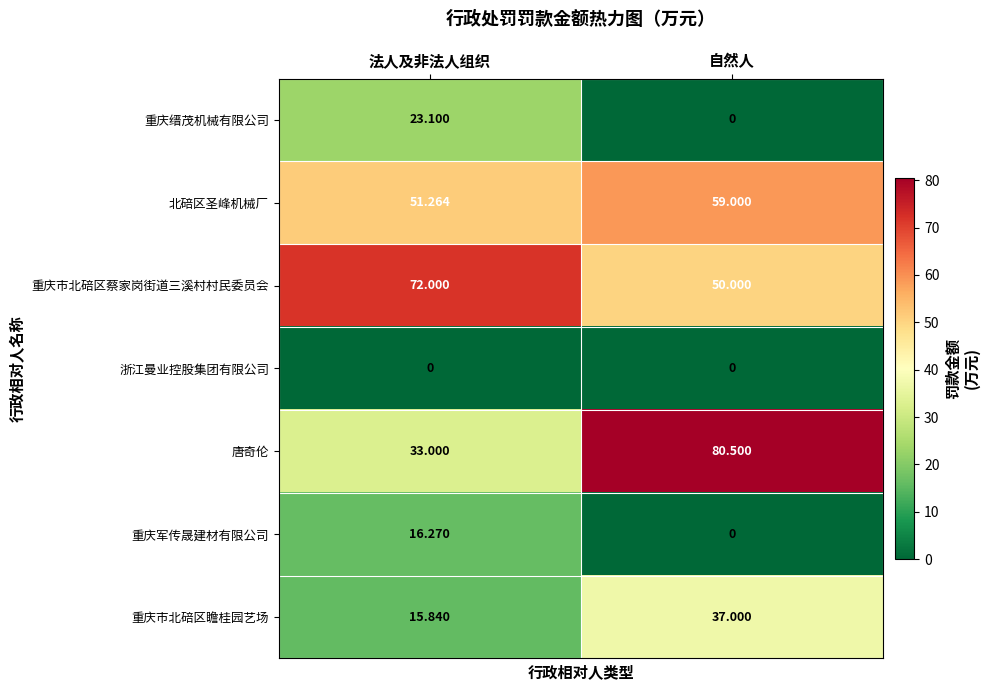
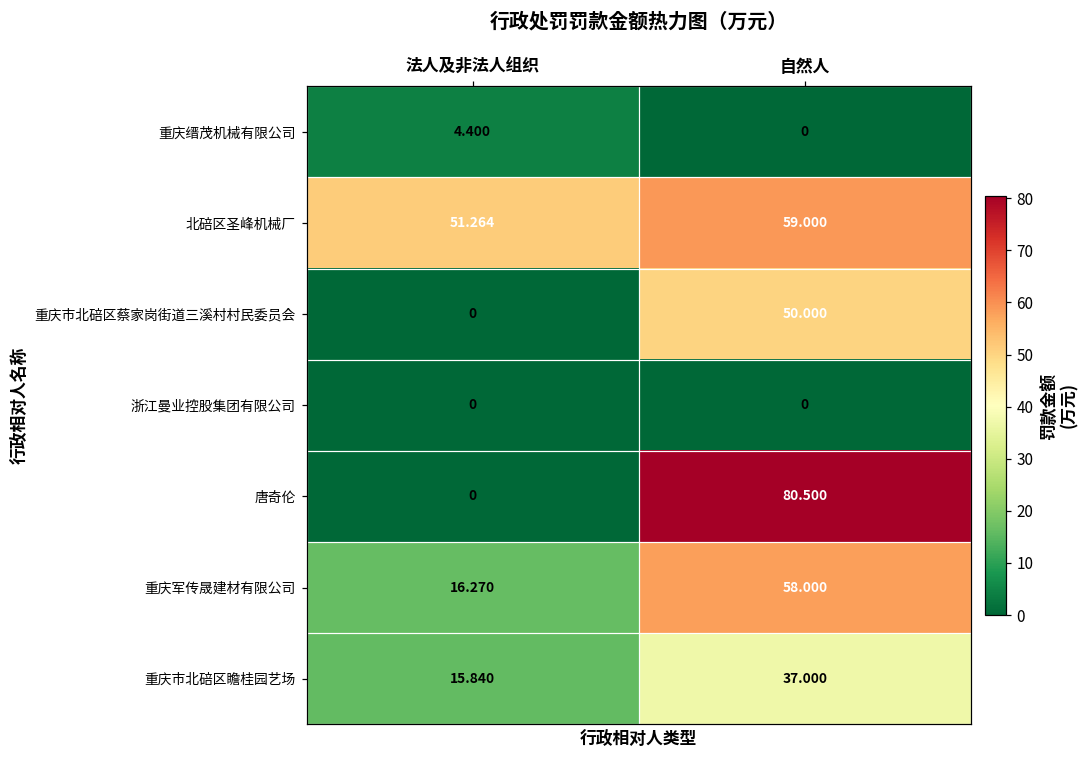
  {
    "重庆缙茂机械有限公司": {
-     "法人及非法人组织": 23.100,
+     "法人及非法人组织": 4.400,
      "自然人": 0
    },
    "北碚区圣峰机械厂": {
      "法人及非法人组织": 51.264,
      "自然人": 59.000
    },
    "重庆市北碚区蔡家岗街道三溪村村民委员会": {
-     "法人及非法人组织": 72.000,
+     "法人及非法人组织": 0,
      "自然人": 50.000
    },
    "浙江曼业控股集团有限公司": {
      "法人及非法人组织": 0,
      "自然人": 0
    },
    "唐奇伦": {
-     "法人及非法人组织": 33.000,
+     "法人及非法人组织": 0,
      "自然人": 80.500
    },
    "重庆军传晟建材有限公司": {
      "法人及非法人组织": 16.270,
-     "自然人": 0
+     "自然人": 58.000
    },
    "重庆市北碚区瞻桂园艺场": {
      "法人及非法人组织": 15.840,
      "自然人": 37.000
    }
  }
